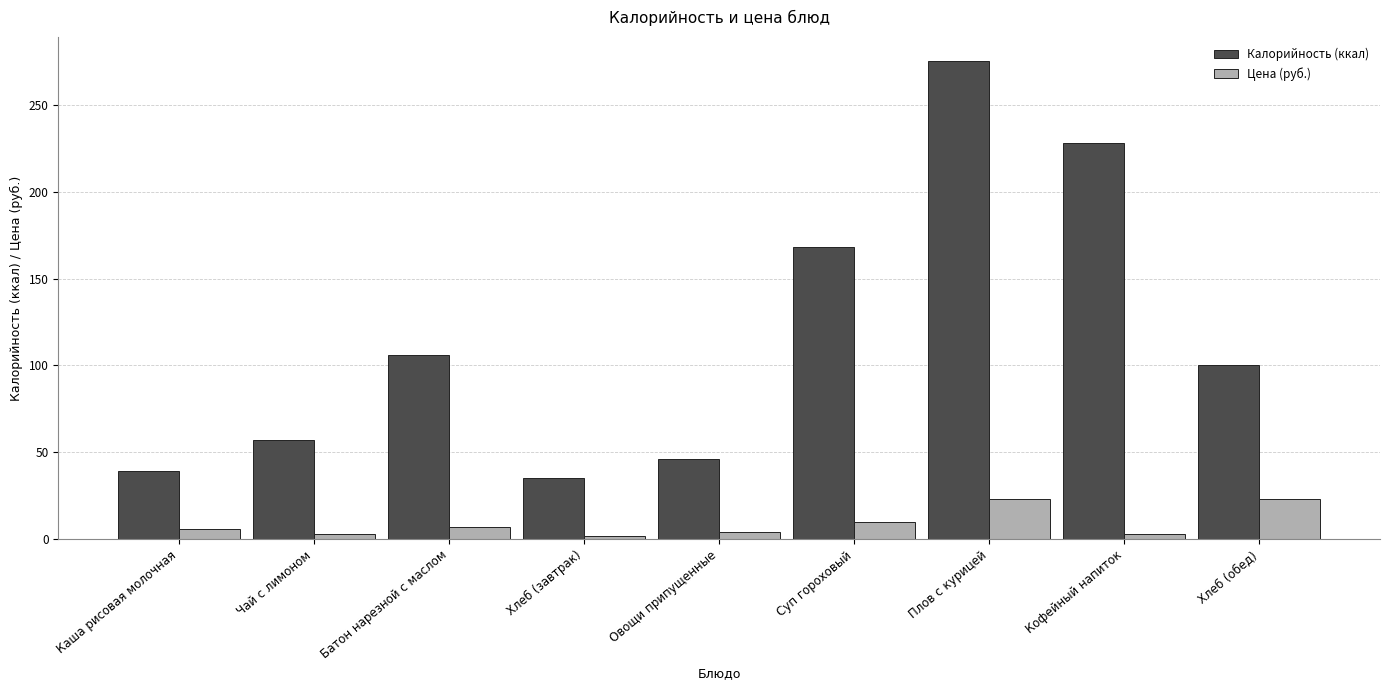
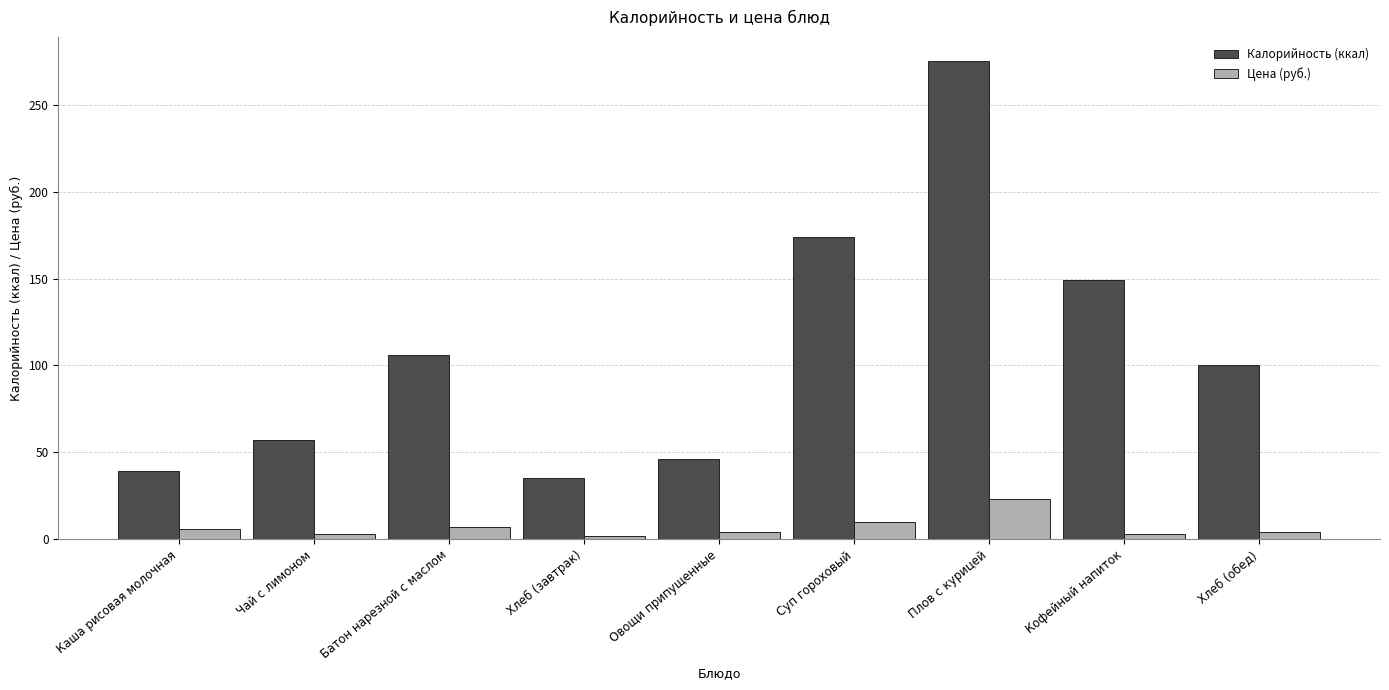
  {
    "Калорийность (ккал)": {
      "Каша рисовая молочная": 39,
      "Чай с лимоном": 57,
      "Батон нарезной с маслом": 106,
      "Хлеб (завтрак)": 35,
      "Овощи припущенные": 46,
-     "Суп гороховый": 168,
+     "Суп гороховый": 174,
      "Плов с курицей": 275,
-     "Кофейный напиток": 228,
+     "Кофейный напиток": 149,
      "Хлеб (обед)": 100
    },
    "Цена (руб.)": {
      "Каша рисовая молочная": 6,
      "Чай с лимоном": 3,
      "Батон нарезной с маслом": 7,
      "Хлеб (завтрак)": 2,
      "Овощи припущенные": 4,
      "Суп гороховый": 10,
      "Плов с курицей": 23,
      "Кофейный напиток": 3,
-     "Хлеб (обед)": 23
+     "Хлеб (обед)": 4
    }
  }
